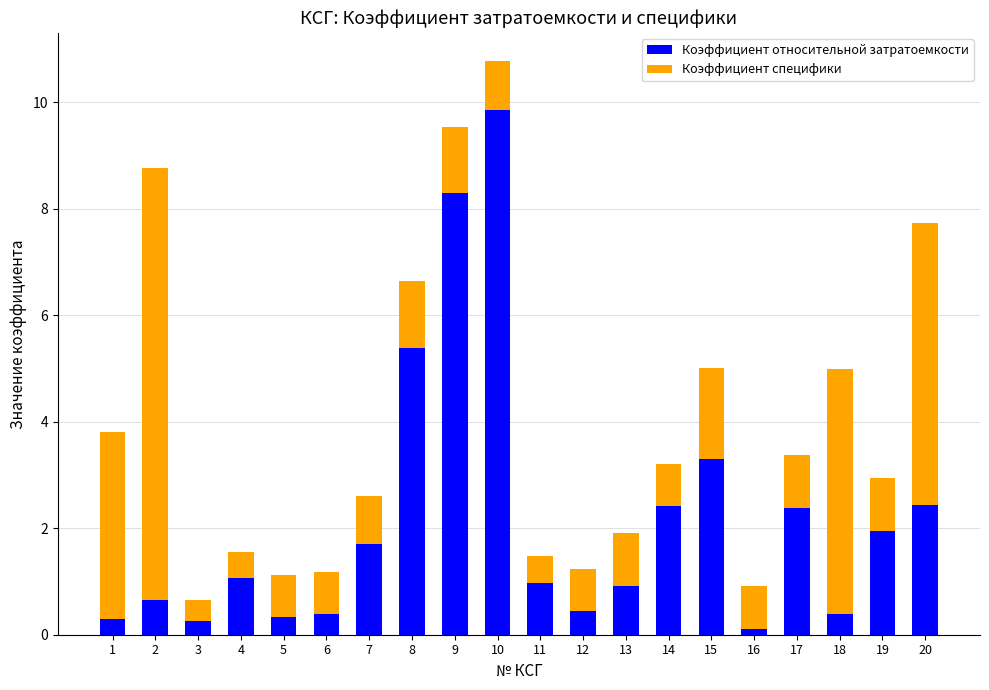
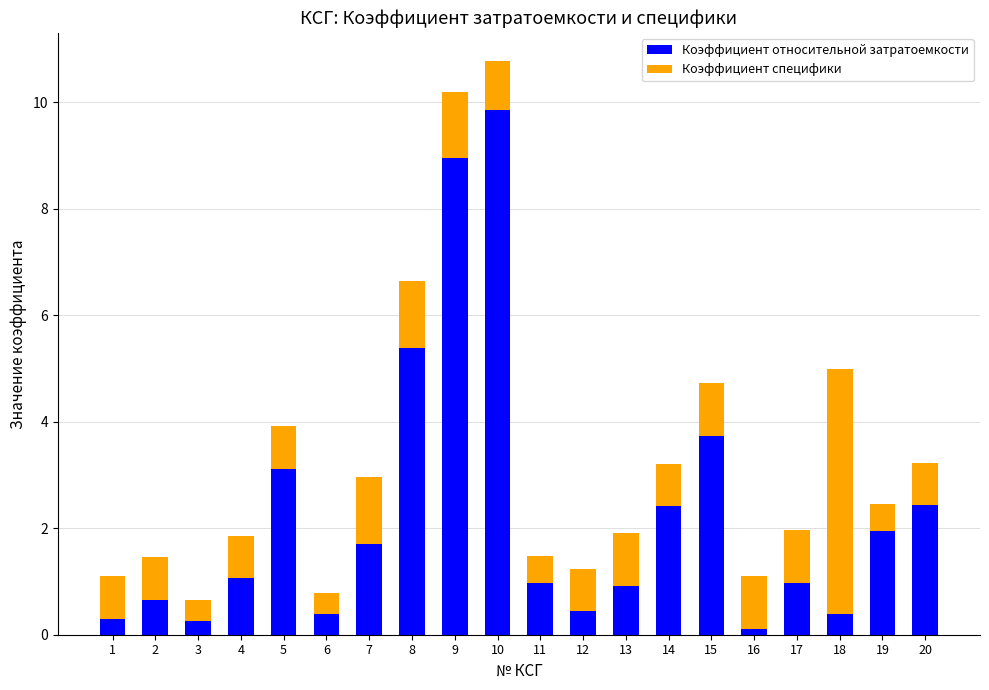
  {
    "Коэффициент относительной затратоемкости": {
      "1": 0.3,
      "2": 0.7,
      "3": 0.3,
      "4": 1.1,
-     "5": 0.3,
+     "5": 3.1,
      "6": 0.4,
      "7": 1.7,
      "8": 5.4,
-     "9": 8.3,
+     "9": 9.0,
      "10": 9.9,
      "11": 1.0,
      "12": 0.4,
      "13": 0.9,
      "14": 2.4,
-     "15": 3.3,
+     "15": 3.7,
      "16": 0.1,
-     "17": 2.4,
+     "17": 1.0,
      "18": 0.4,
      "19": 2.0,
      "20": 2.4
    },
    "Коэффициент специфики": {
-     "1": 3.5,
-     "2": 8.1,
+     "1": 0.8,
+     "2": 0.8,
      "3": 0.4,
-     "4": 0.5,
+     "4": 0.8,
      "5": 0.8,
-     "6": 0.8,
-     "7": 0.9,
+     "6": 0.4,
+     "7": 1.3,
      "8": 1.3,
      "9": 1.2,
      "10": 0.9,
      "11": 0.5,
      "12": 0.8,
      "13": 1.0,
      "14": 0.8,
-     "15": 1.7,
-     "16": 0.8,
+     "15": 1.0,
+     "16": 1.0,
      "17": 1.0,
      "18": 4.6,
-     "19": 1.0,
-     "20": 5.3
+     "19": 0.5,
+     "20": 0.8
    }
  }
